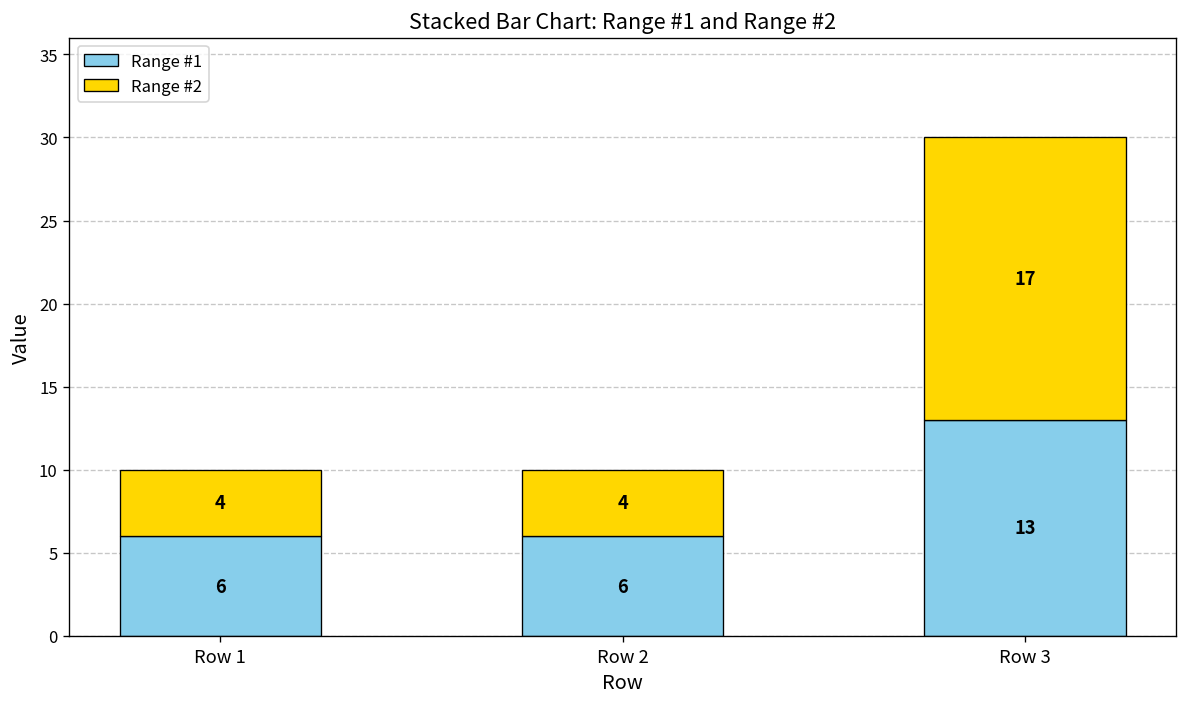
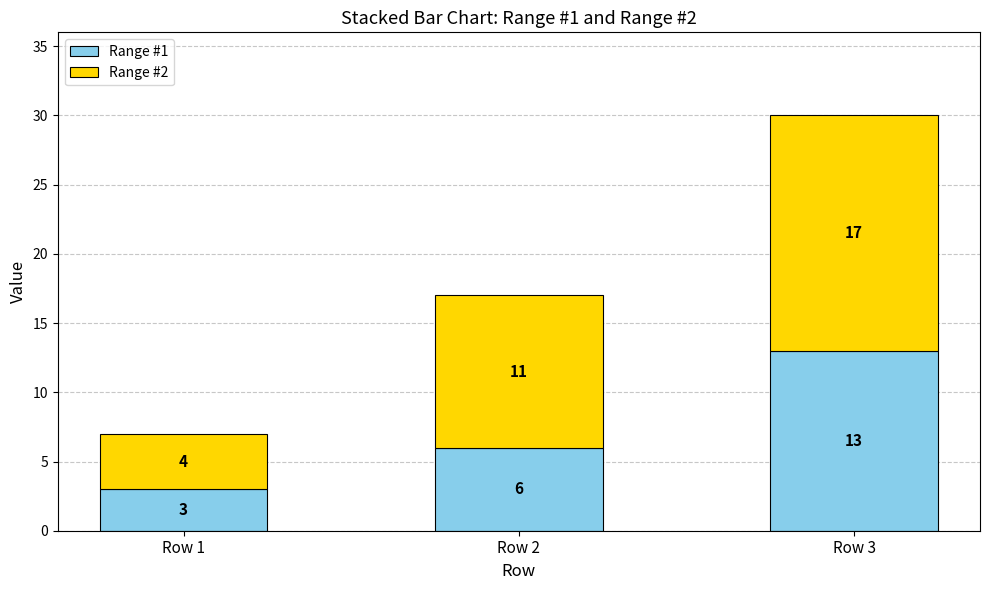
  {
    "Range #1": {
-     "Row 1": 6,
+     "Row 1": 3,
      "Row 2": 6,
      "Row 3": 13
    },
    "Range #2": {
      "Row 1": 4,
-     "Row 2": 4,
+     "Row 2": 11,
      "Row 3": 17
    }
  }
